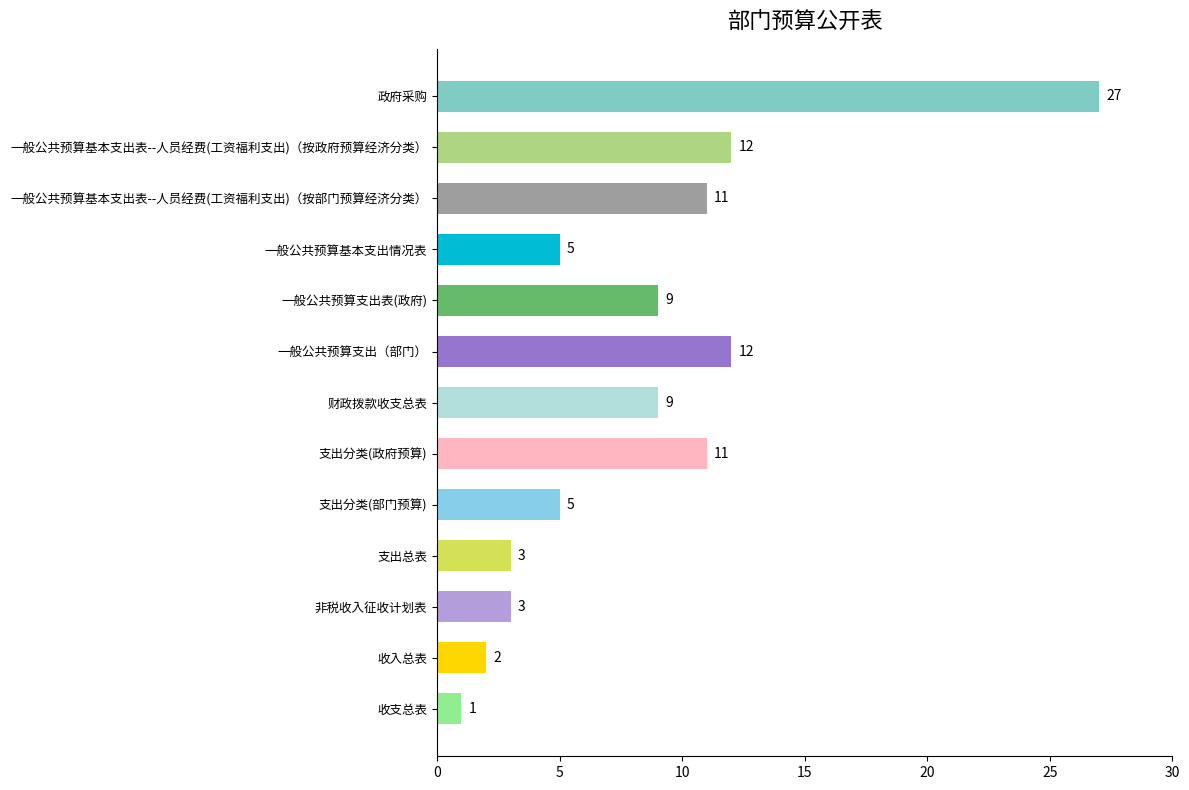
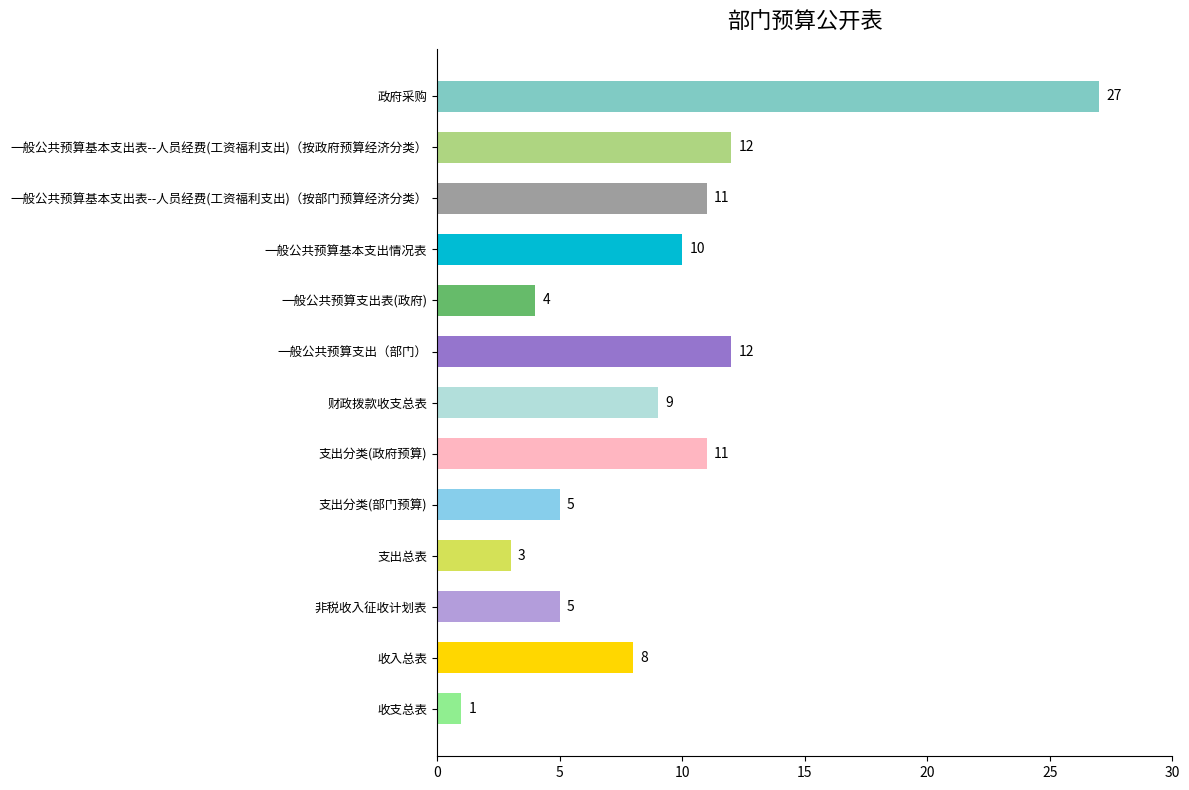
  {
    "政府采购": 27,
    "一般公共预算基本支出表--人员经费(工资福利支出)（按政府预算经济分类）": 12,
    "一般公共预算基本支出表--人员经费(工资福利支出)（按部门预算经济分类）": 11,
-   "一般公共预算基本支出情况表": 5,
-   "一般公共预算支出表(政府)": 9,
+   "一般公共预算基本支出情况表": 10,
+   "一般公共预算支出表(政府)": 4,
    "一般公共预算支出（部门）": 12,
    "财政拨款收支总表": 9,
    "支出分类(政府预算)": 11,
    "支出分类(部门预算)": 5,
    "支出总表": 3,
-   "非税收入征收计划表": 3,
-   "收入总表": 2,
+   "非税收入征收计划表": 5,
+   "收入总表": 8,
    "收支总表": 1
  }
